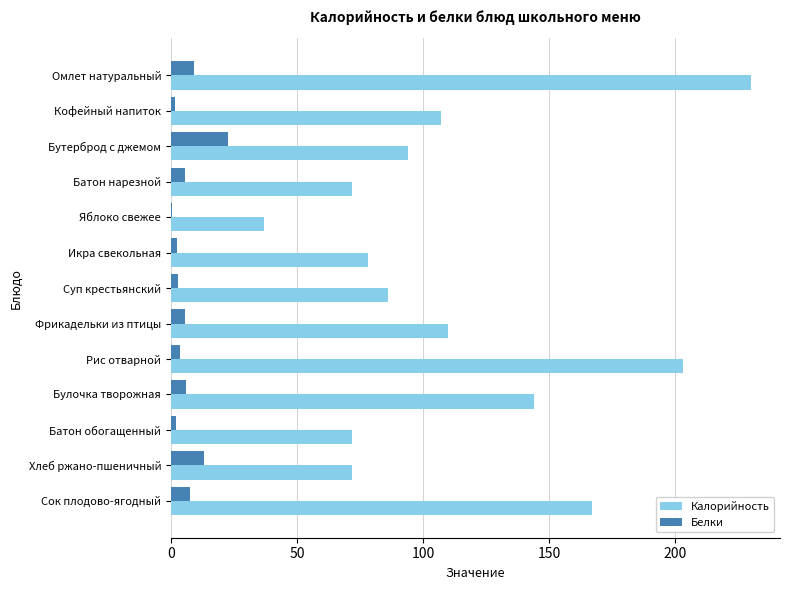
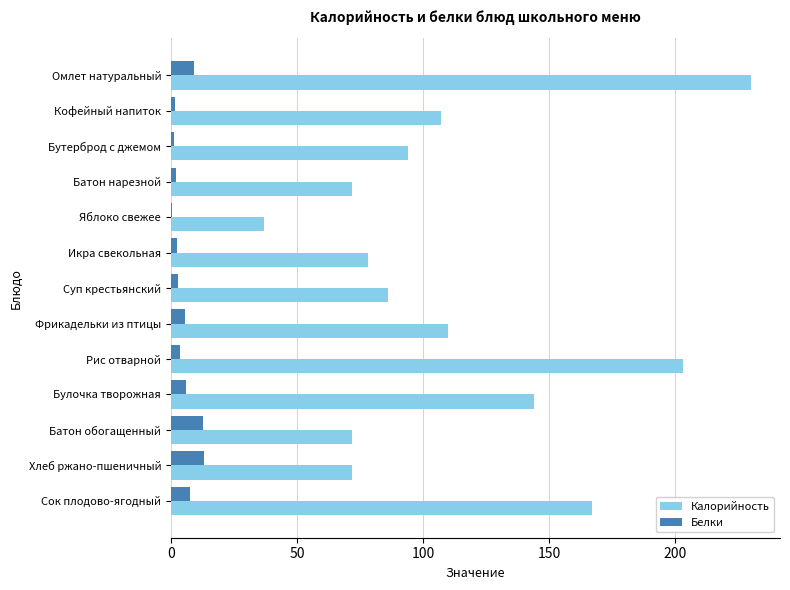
  {
    "Калорийность": {
      "Омлет натуральный": 230,
      "Кофейный напиток": 107,
      "Бутерброд с джемом": 94,
      "Батон нарезной": 72,
      "Яблоко свежее": 37,
      "Икра свекольная": 78,
      "Суп крестьянский": 86,
      "Фрикадельки из птицы": 110,
      "Рис отварной": 203,
      "Булочка творожная": 144,
      "Батон обогащенный": 72,
      "Хлеб ржано-пшеничный": 72,
      "Сок плодово-ягодный": 167
    },
    "Белки": {
      "Омлет натуральный": 9,
      "Кофейный напиток": 2,
-     "Бутерброд с джемом": 23,
-     "Батон нарезной": 5,
+     "Бутерброд с джемом": 1,
+     "Батон нарезной": 2,
      "Икра свекольная": 3,
      "Суп крестьянский": 3,
      "Фрикадельки из птицы": 6,
      "Рис отварной": 4,
      "Булочка творожная": 6,
-     "Батон обогащенный": 2,
+     "Батон обогащенный": 13,
      "Хлеб ржано-пшеничный": 13,
      "Сок плодово-ягодный": 8
    }
  }
